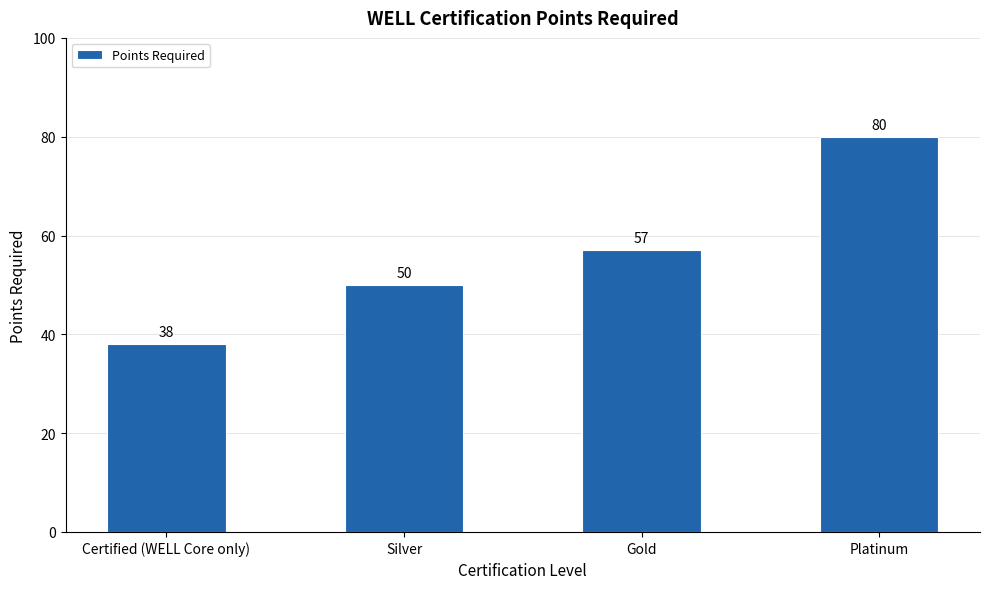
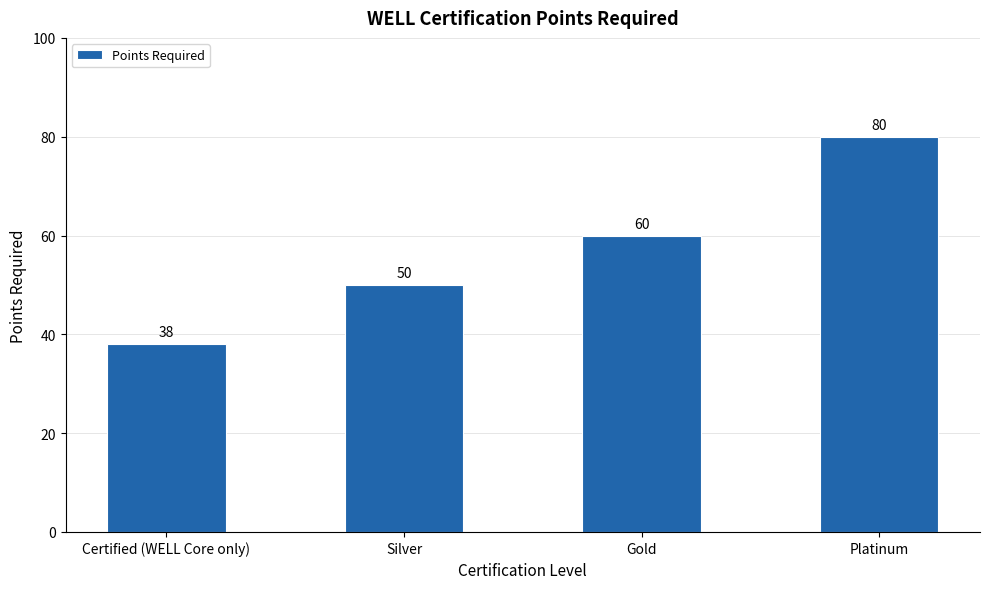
  {
    "Certified (WELL Core only)": 38,
    "Silver": 50,
-   "Gold": 57,
+   "Gold": 60,
    "Platinum": 80
  }
